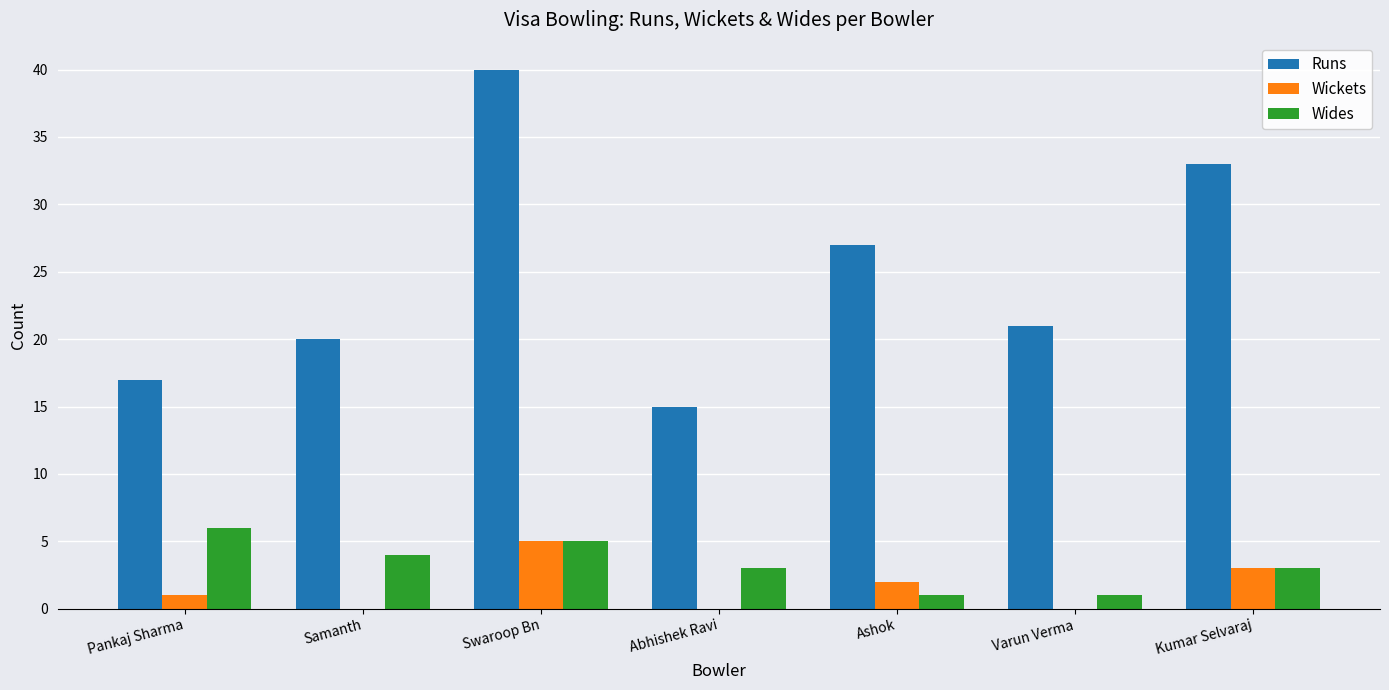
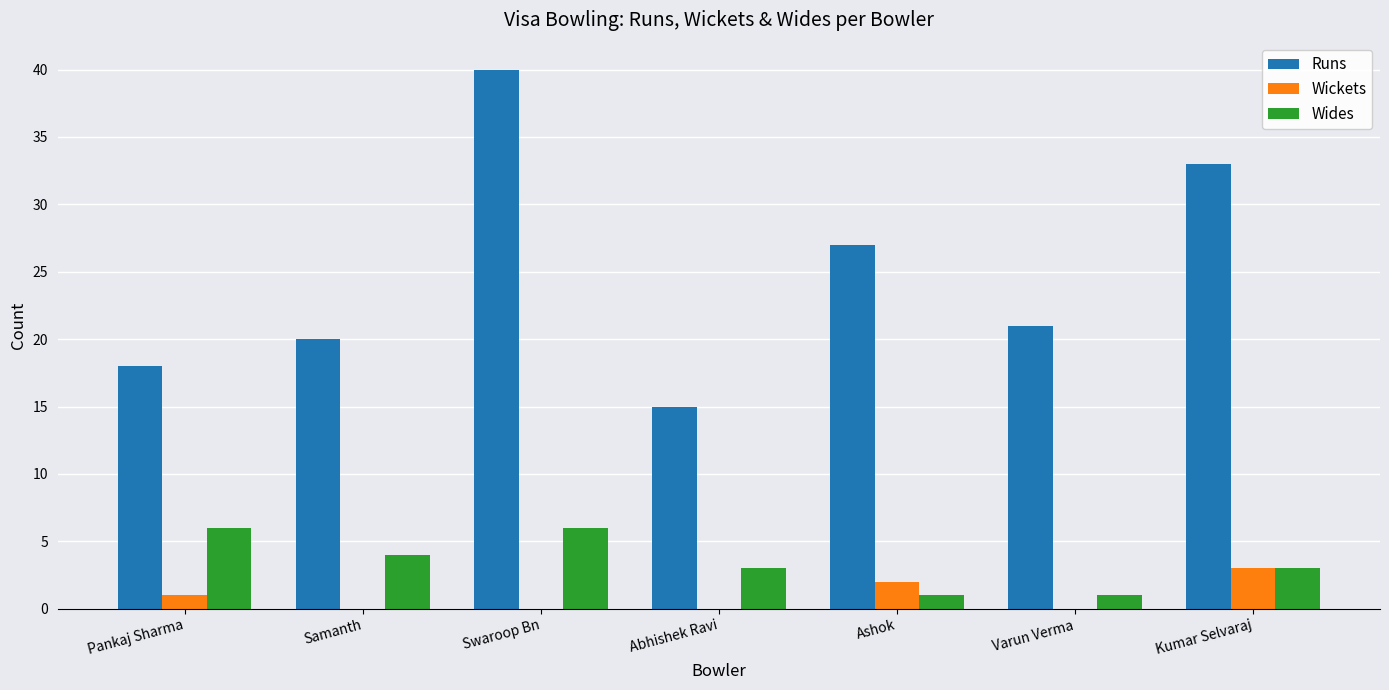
  {
    "Runs": {
-     "Pankaj Sharma": 17,
+     "Pankaj Sharma": 18,
      "Samanth": 20,
      "Swaroop Bn": 40,
      "Abhishek Ravi": 15,
      "Ashok": 27,
      "Varun Verma": 21,
      "Kumar Selvaraj": 33
    },
    "Wickets": {
      "Pankaj Sharma": 1,
      "Samanth": 0,
-     "Swaroop Bn": 5,
+     "Swaroop Bn": 0,
      "Abhishek Ravi": 0,
      "Ashok": 2,
      "Varun Verma": 0,
      "Kumar Selvaraj": 3
    },
    "Wides": {
      "Pankaj Sharma": 6,
      "Samanth": 4,
-     "Swaroop Bn": 5,
+     "Swaroop Bn": 6,
      "Abhishek Ravi": 3,
      "Ashok": 1,
      "Varun Verma": 1,
      "Kumar Selvaraj": 3
    }
  }
